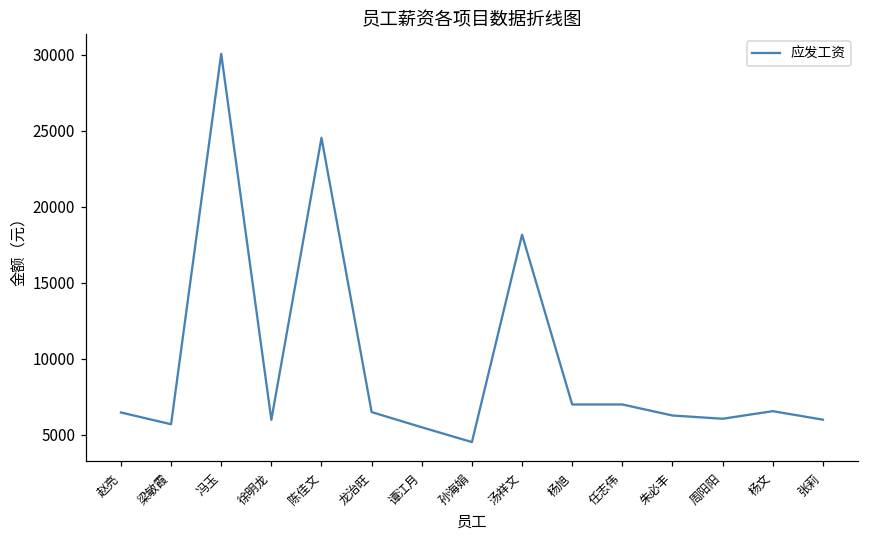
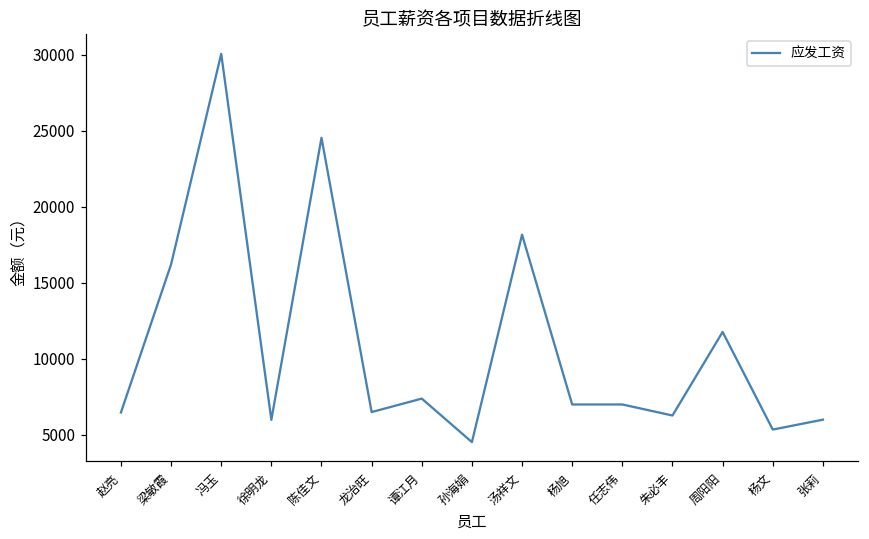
  {
    "赵亮": 6500,
-   "梁敏霞": 5700,
+   "梁敏霞": 16200,
    "冯玉": 30100,
    "徐明龙": 6000,
    "陈佳文": 24500,
    "龙治旺": 6500,
-   "谭江月": 5500,
+   "谭江月": 7400,
    "孙海娟": 4500,
    "汤祥文": 18200,
    "杨旭": 7000,
    "任志伟": 7000,
    "朱必丰": 6300,
-   "周阳阳": 6100,
-   "杨文": 6600,
+   "周阳阳": 11800,
+   "杨文": 5300,
    "张莉": 6000
  }
